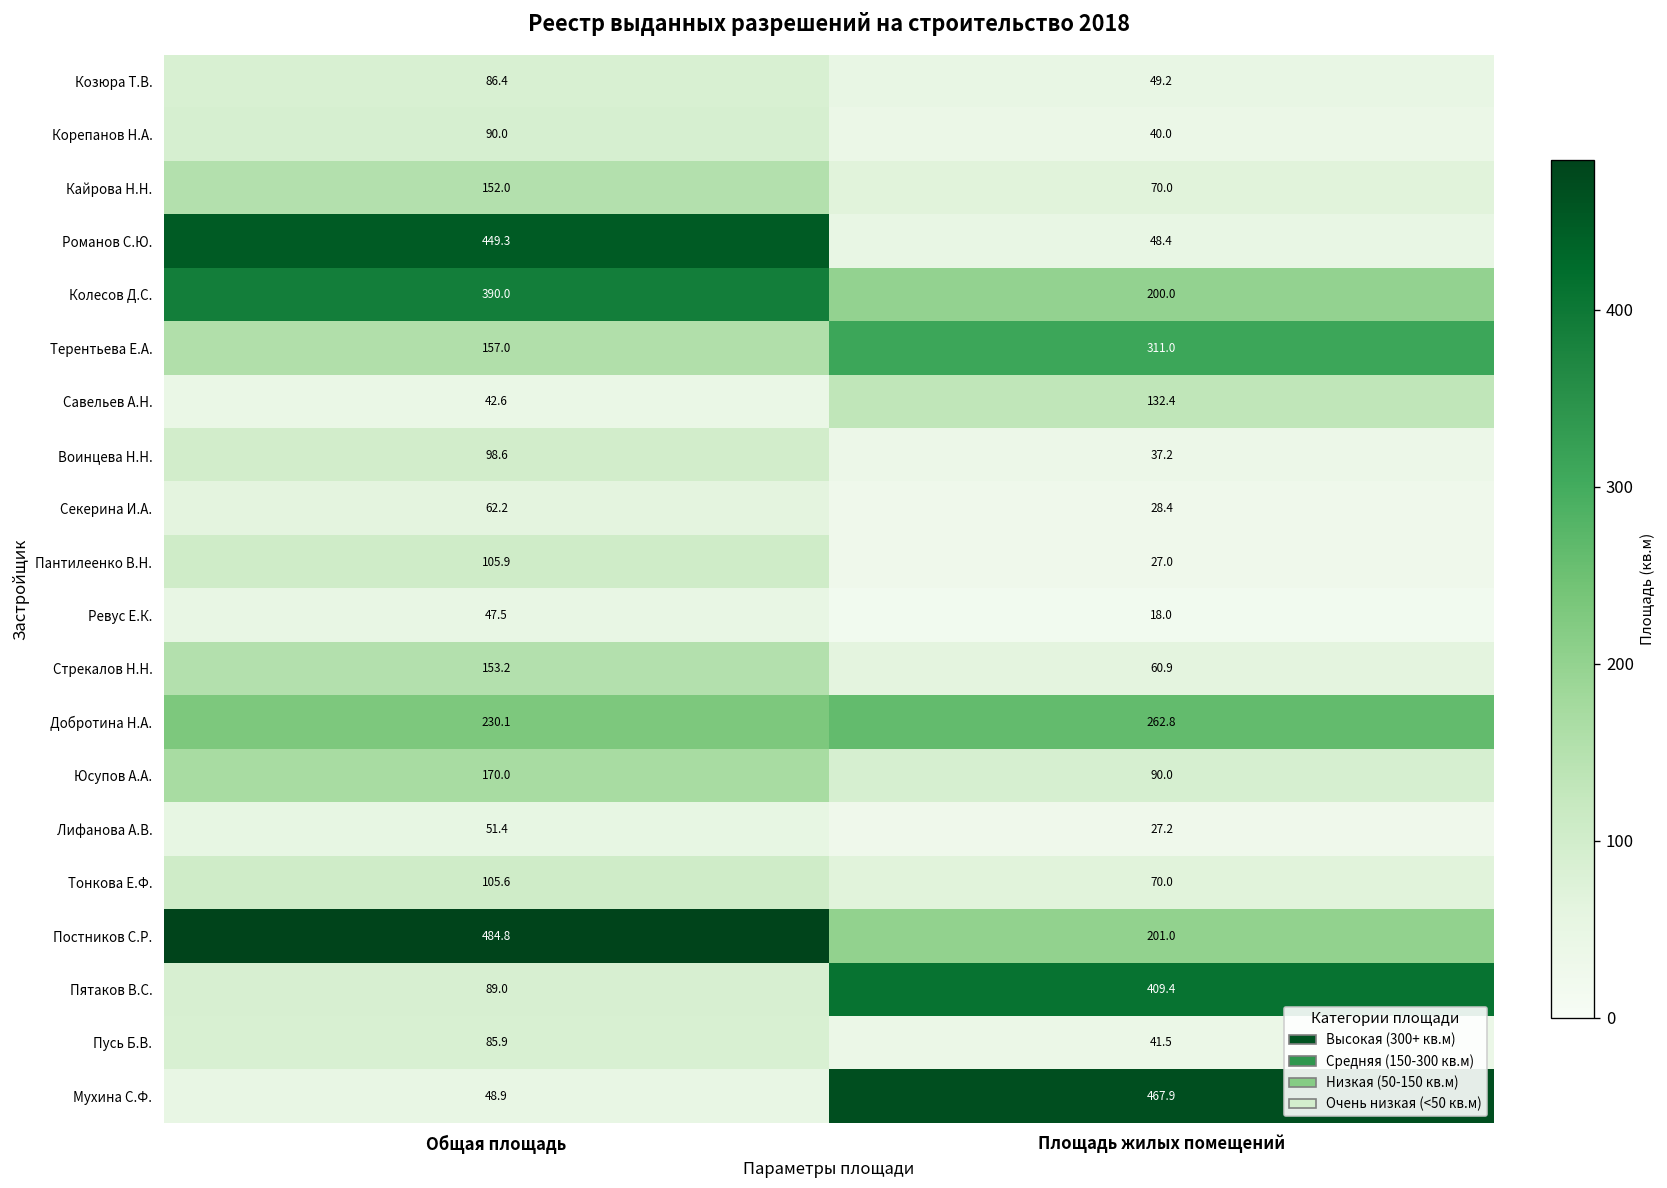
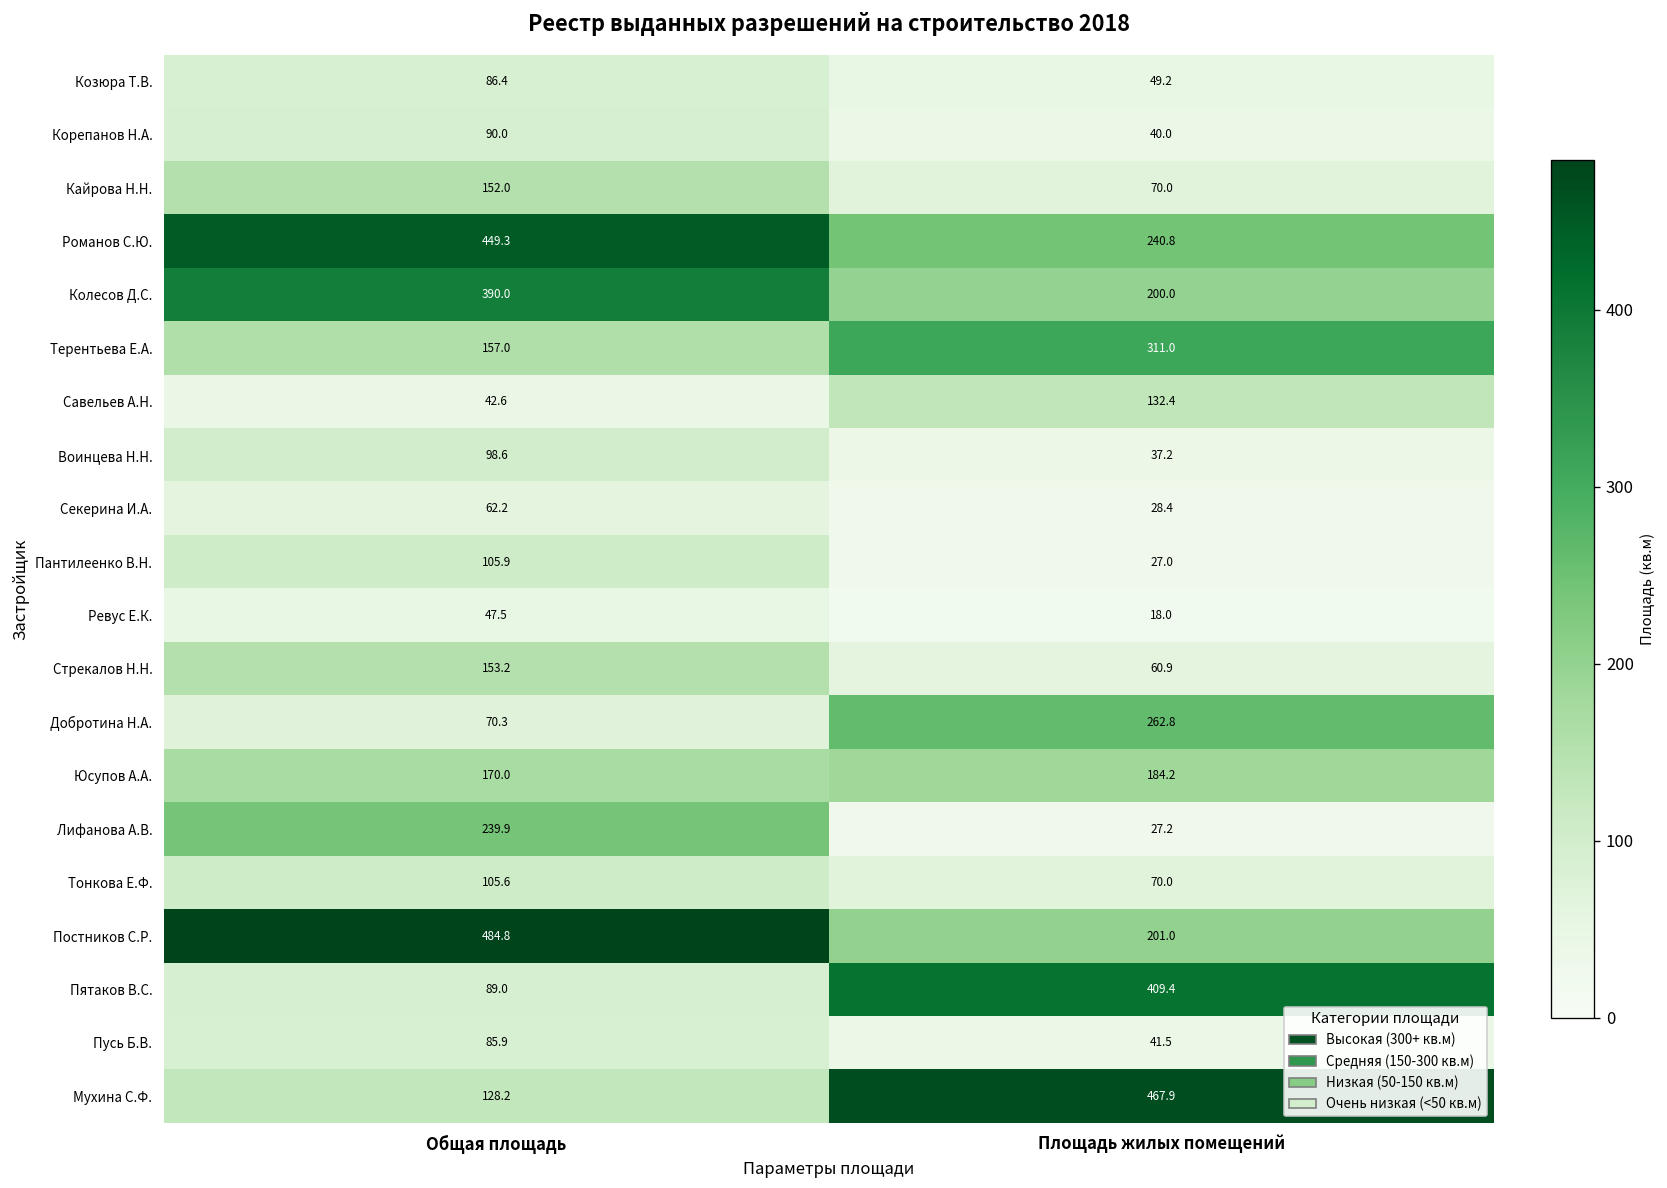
  {
    "Козюра Т.В.": {
      "Общая площадь": 86.4,
      "Площадь жилых помещений": 49.2
    },
    "Корепанов Н.А.": {
      "Общая площадь": 90.0,
      "Площадь жилых помещений": 40.0
    },
    "Кайрова Н.Н.": {
      "Общая площадь": 152.0,
      "Площадь жилых помещений": 70.0
    },
    "Романов С.Ю.": {
      "Общая площадь": 449.3,
-     "Площадь жилых помещений": 48.4
+     "Площадь жилых помещений": 240.8
    },
    "Колесов Д.С.": {
      "Общая площадь": 390.0,
      "Площадь жилых помещений": 200.0
    },
    "Терентьева Е.А.": {
      "Общая площадь": 157.0,
      "Площадь жилых помещений": 311.0
    },
    "Савельев А.Н.": {
      "Общая площадь": 42.6,
      "Площадь жилых помещений": 132.4
    },
    "Воинцева Н.Н.": {
      "Общая площадь": 98.6,
      "Площадь жилых помещений": 37.2
    },
    "Секерина И.А.": {
      "Общая площадь": 62.2,
      "Площадь жилых помещений": 28.4
    },
    "Пантилеенко В.Н.": {
      "Общая площадь": 105.9,
      "Площадь жилых помещений": 27.0
    },
    "Ревус Е.К.": {
      "Общая площадь": 47.5,
      "Площадь жилых помещений": 18.0
    },
    "Стрекалов Н.Н.": {
      "Общая площадь": 153.2,
      "Площадь жилых помещений": 60.9
    },
    "Добротина Н.А.": {
-     "Общая площадь": 230.1,
+     "Общая площадь": 70.3,
      "Площадь жилых помещений": 262.8
    },
    "Юсупов А.А.": {
      "Общая площадь": 170.0,
-     "Площадь жилых помещений": 90.0
+     "Площадь жилых помещений": 184.2
    },
    "Лифанова А.В.": {
-     "Общая площадь": 51.4,
+     "Общая площадь": 239.9,
      "Площадь жилых помещений": 27.2
    },
    "Тонкова Е.Ф.": {
      "Общая площадь": 105.6,
      "Площадь жилых помещений": 70.0
    },
    "Постников С.Р.": {
      "Общая площадь": 484.8,
      "Площадь жилых помещений": 201.0
    },
    "Пятаков В.С.": {
      "Общая площадь": 89.0,
      "Площадь жилых помещений": 409.4
    },
    "Пусь Б.В.": {
      "Общая площадь": 85.9,
      "Площадь жилых помещений": 41.5
    },
    "Мухина С.Ф.": {
-     "Общая площадь": 48.9,
+     "Общая площадь": 128.2,
      "Площадь жилых помещений": 467.9
    }
  }
